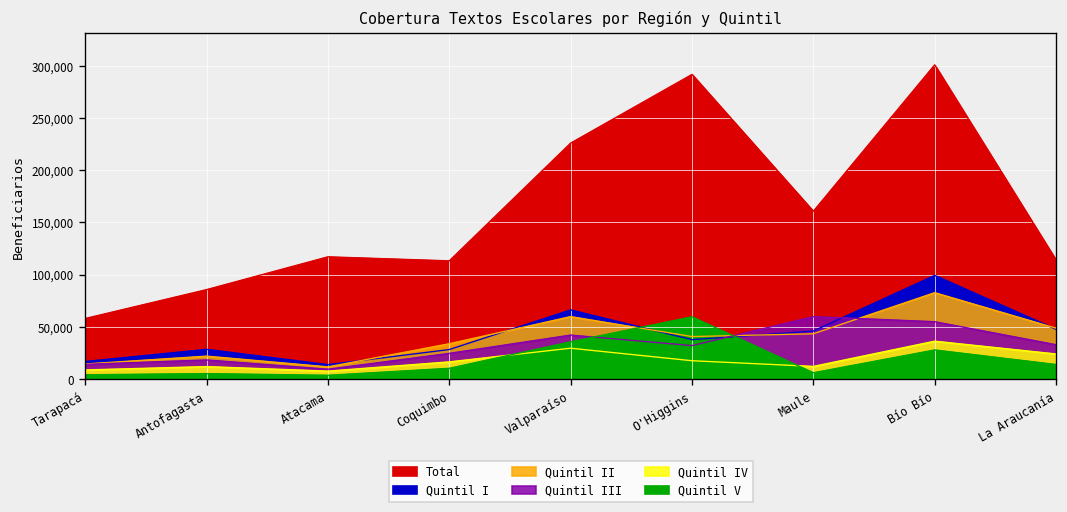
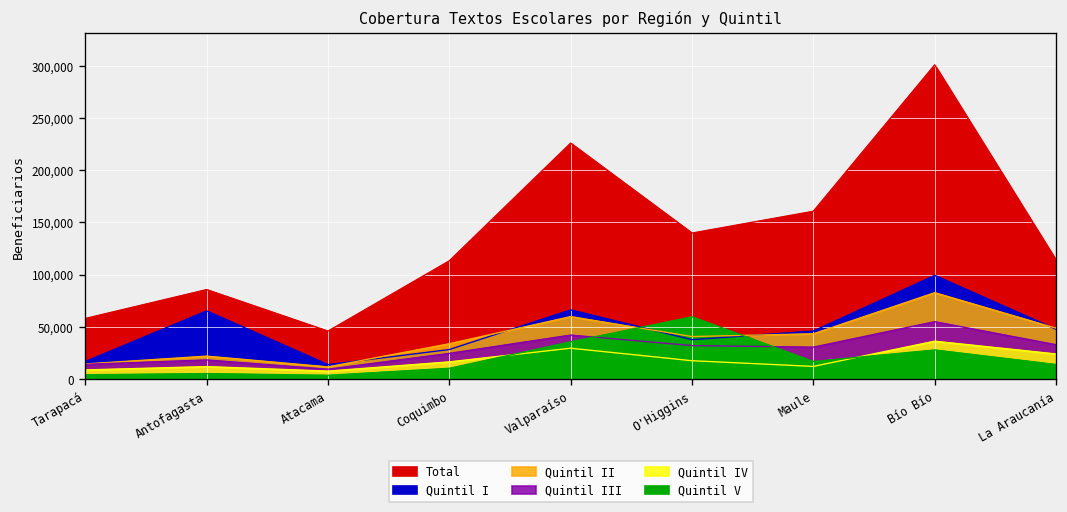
  {
    "Total": {
      "Tarapacá": "60,000",
      "Antofagasta": "90,000",
-     "Atacama": "120,000",
+     "Atacama": "50,000",
      "Coquimbo": "110,000",
      "Valparaíso": "230,000",
-     "O'Higgins": "290,000",
+     "O'Higgins": "140,000",
      "Maule": "160,000",
      "Bío Bío": "300,000",
      "La Araucanía": "110,000"
    },
    "Quintil I": {
-     "Antofagasta": "30,000",
+     "Antofagasta": "70,000",
      "Coquimbo": "30,000",
      "Valparaíso": "70,000",
      "O'Higgins": "40,000",
      "Bío Bío": "100,000"
    },
    "Quintil II": {
      "Antofagasta": "20,000",
      "Coquimbo": "30,000",
      "Valparaíso": "60,000",
      "O'Higgins": "40,000",
      "Bío Bío": "80,000"
    },
    "Quintil III": {
      "Antofagasta": "20,000",
      "Coquimbo": "20,000",
      "Valparaíso": "40,000",
      "O'Higgins": "30,000",
-     "Maule": "60,000",
+     "Maule": "30,000",
      "Bío Bío": "50,000",
      "La Araucanía": "30,000"
    },
    "Quintil IV": {
      "Tarapacá": "10,000",
      "Antofagasta": "10,000",
      "Coquimbo": "20,000",
      "Valparaíso": "30,000",
      "O'Higgins": "20,000",
      "Maule": "10,000",
      "Bío Bío": "40,000",
      "La Araucanía": "20,000"
    },
    "Quintil V": {
      "Tarapacá": "0",
      "Antofagasta": "10,000",
      "Atacama": "0",
      "Coquimbo": "10,000",
      "Valparaíso": "40,000",
      "O'Higgins": "60,000",
-     "Maule": "10,000",
+     "Maule": "20,000",
      "Bío Bío": "30,000",
      "La Araucanía": "10,000"
    }
  }
